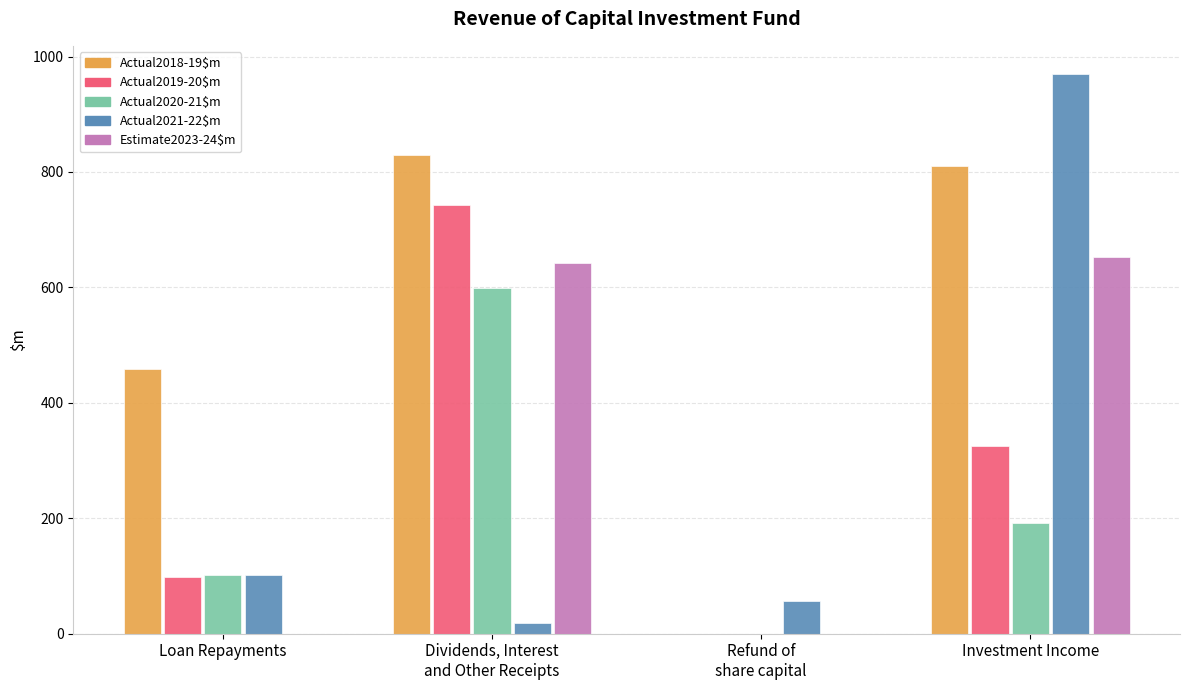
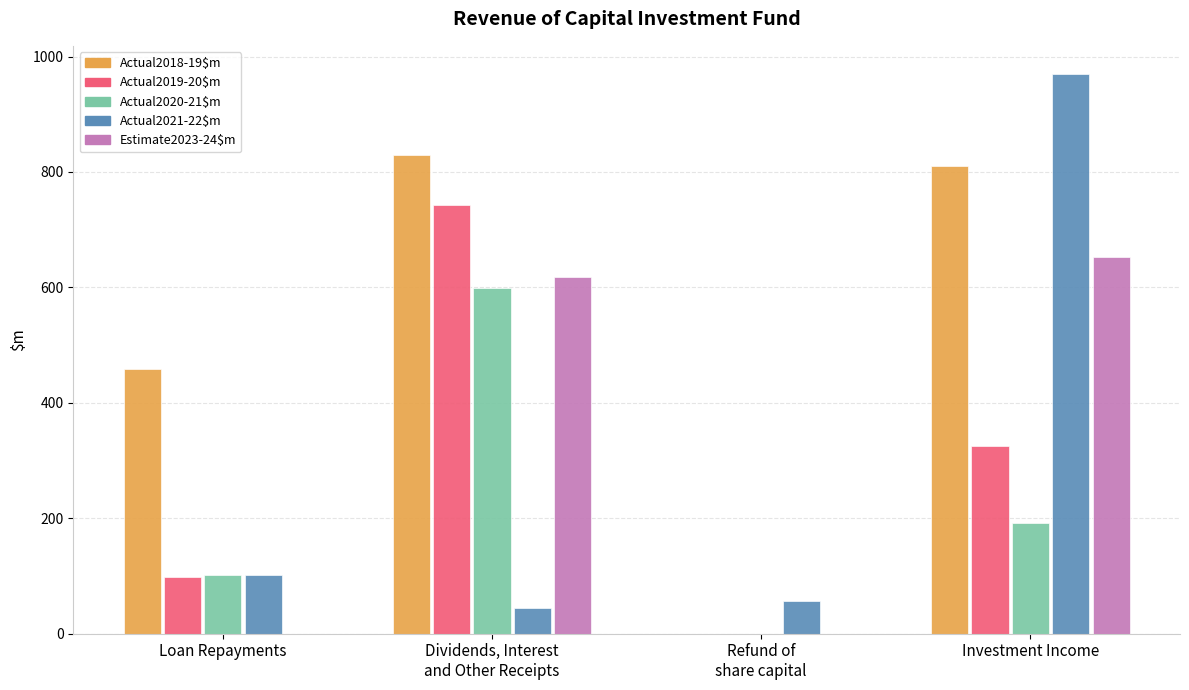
  {
    "Actual2018-19$m": {
      "Loan Repayments": 460,
      "Dividends, Interest and Other Receipts": 830,
      "Refund of share capital": 0,
      "Investment Income": 810
    },
    "Actual2019-20$m": {
      "Loan Repayments": 100,
      "Dividends, Interest and Other Receipts": 740,
      "Refund of share capital": 0,
      "Investment Income": 330
    },
    "Actual2020-21$m": {
      "Loan Repayments": 100,
      "Dividends, Interest and Other Receipts": 600,
      "Refund of share capital": 0,
      "Investment Income": 190
    },
    "Actual2021-22$m": {
      "Loan Repayments": 100,
-     "Dividends, Interest and Other Receipts": 20,
+     "Dividends, Interest and Other Receipts": 40,
      "Refund of share capital": 60,
      "Investment Income": 970
    },
    "Estimate2023-24$m": {
      "Loan Repayments": 0,
-     "Dividends, Interest and Other Receipts": 640,
+     "Dividends, Interest and Other Receipts": 620,
      "Refund of share capital": 0,
      "Investment Income": 650
    }
  }
